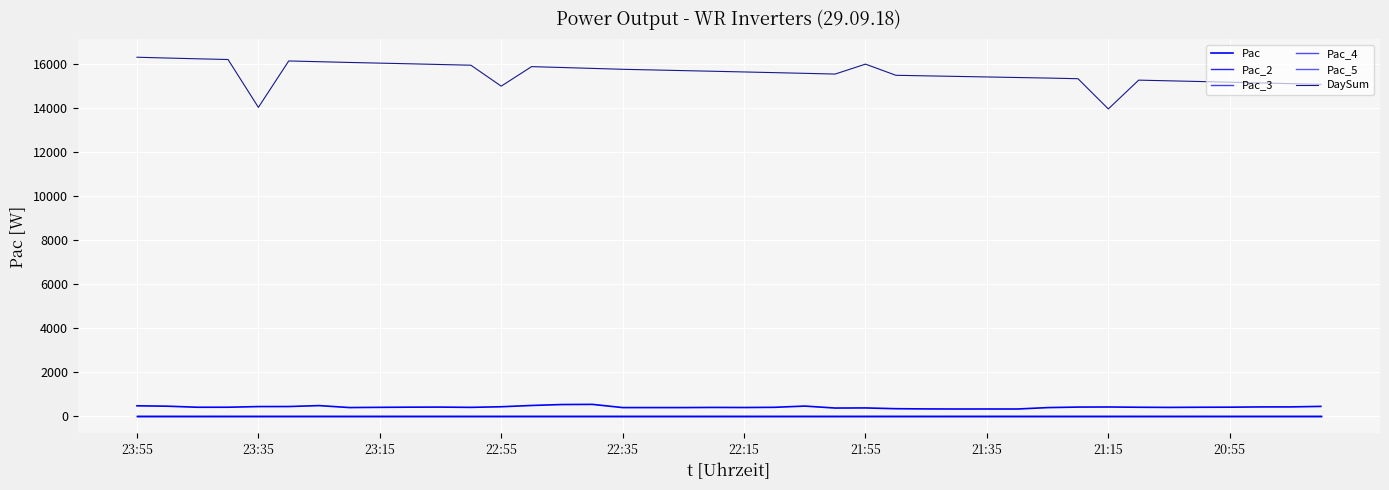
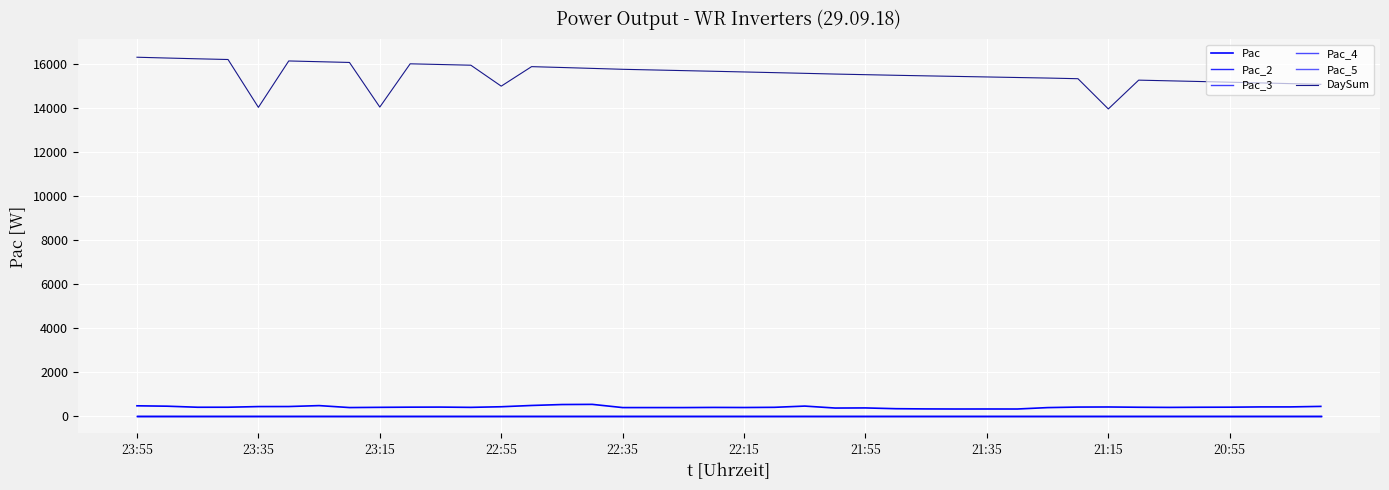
  {
    "DaySum": {
      "23:55": 16300,
      "23:35": 14000,
-     "23:15": 16100,
+     "23:15": 14100,
      "22:55": 15000,
      "22:35": 15800,
      "22:15": 15700,
-     "21:55": 16000,
+     "21:55": 15500,
      "21:35": 15400,
      "21:15": 14000
    }
  }
